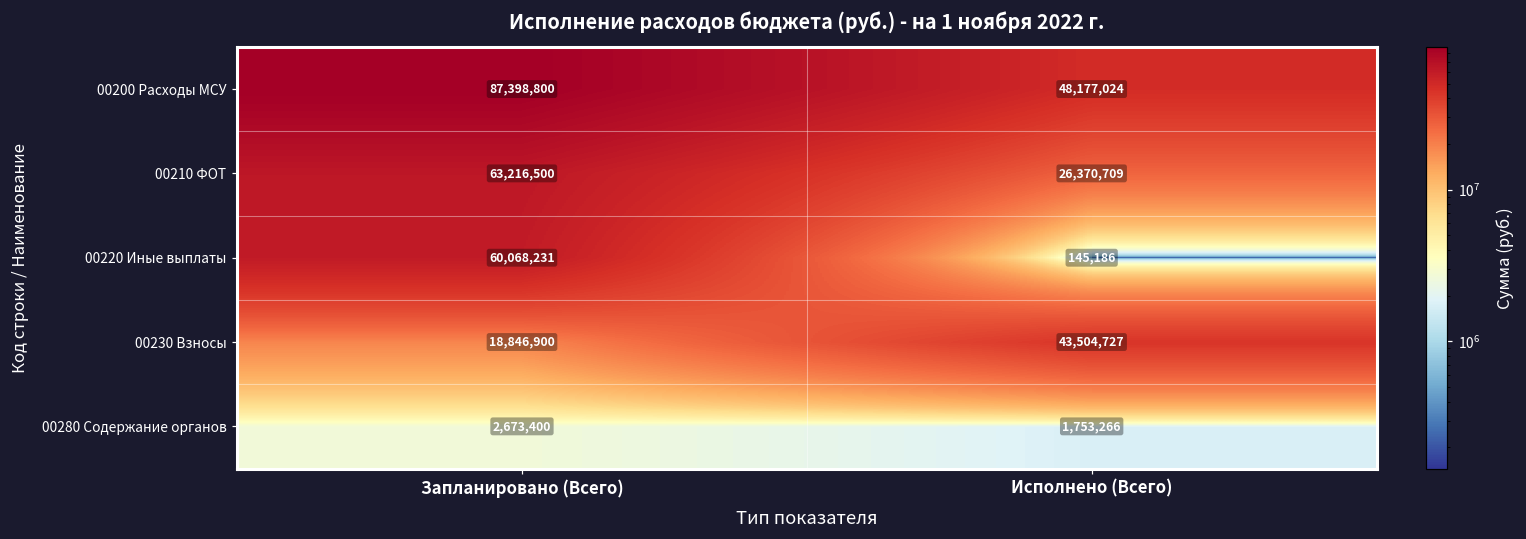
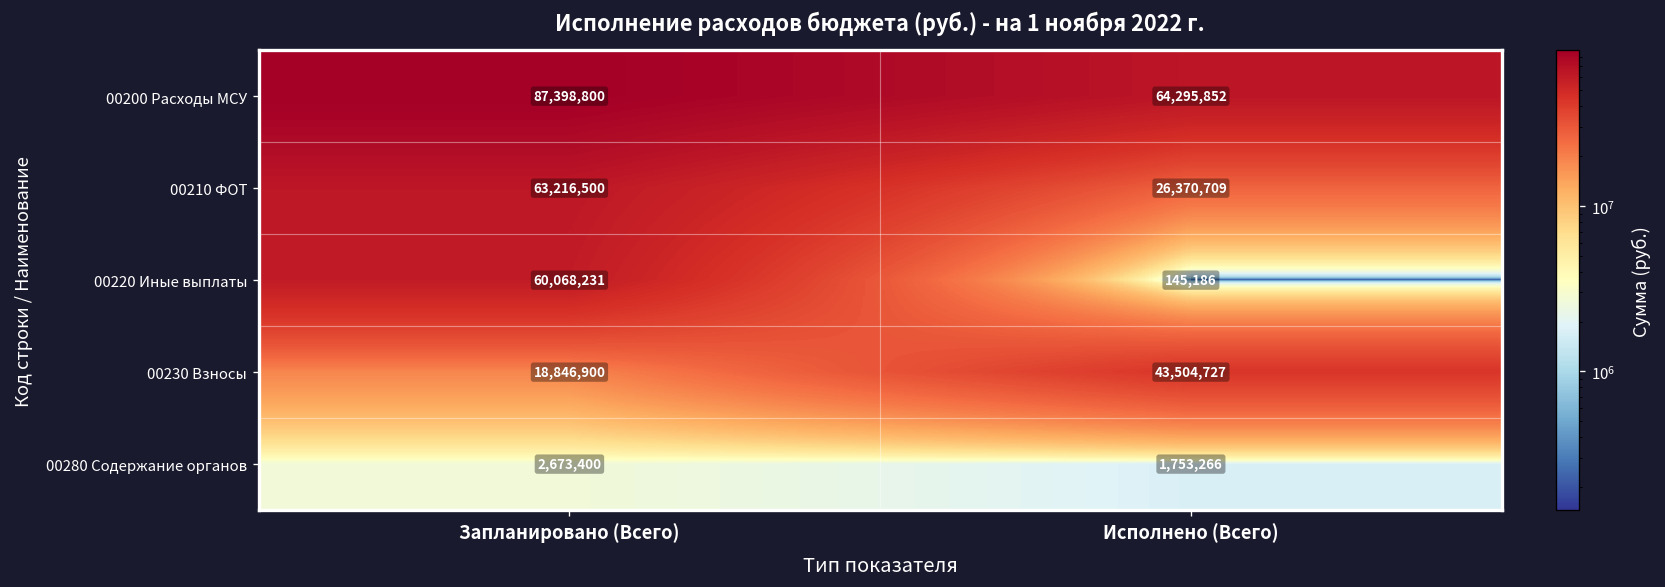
  {
    "00200 Расходы МСУ": {
-     "Исполнено (Всего)": "48,177,024"
+     "Исполнено (Всего)": "64,295,852"
    }
  }
